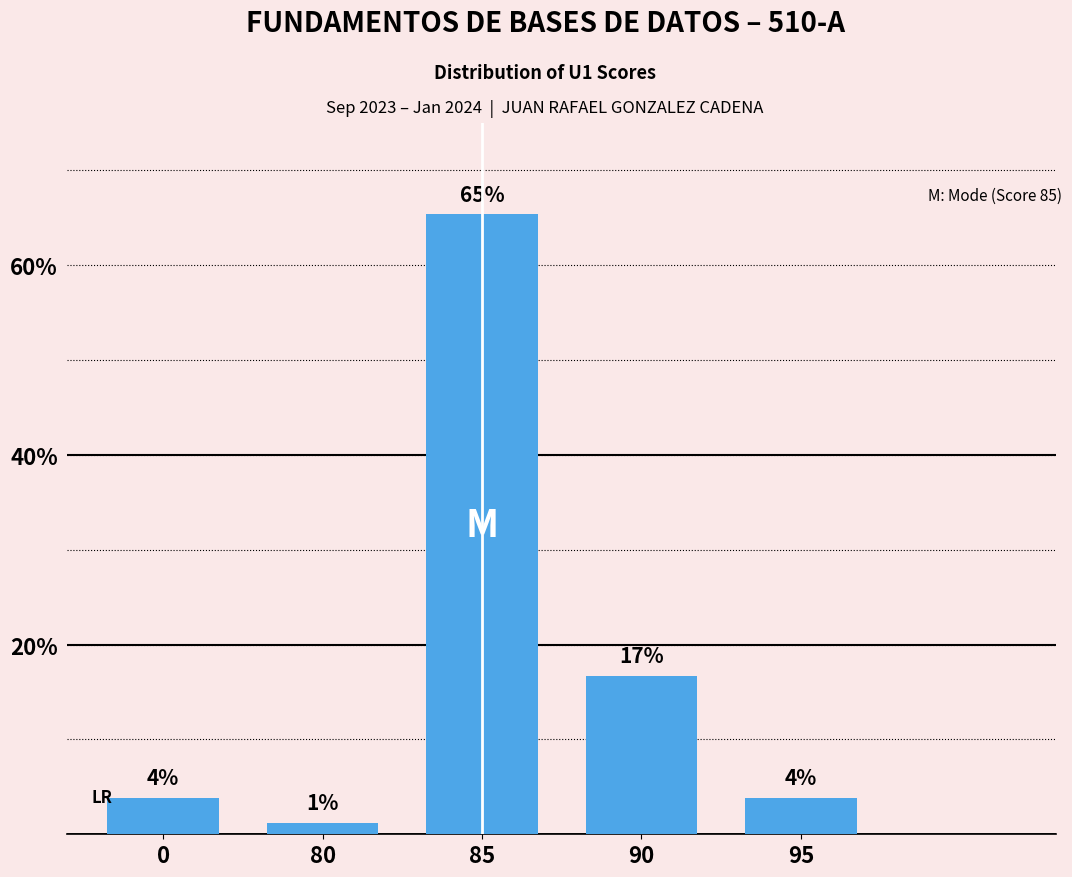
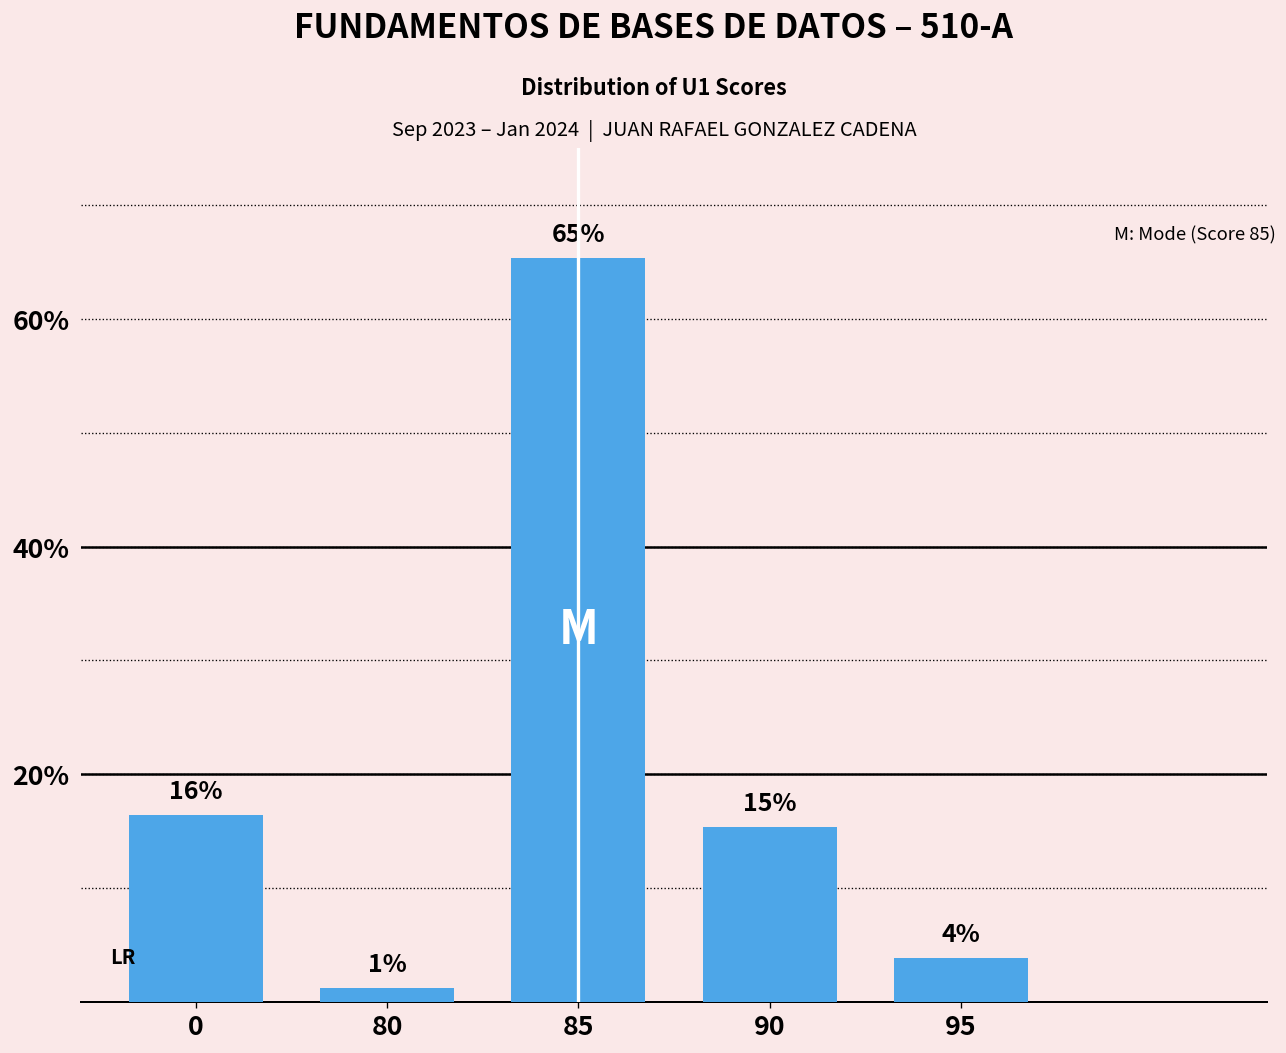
  {
-   "0": "4%",
+   "0": "16%",
    "80": "1%",
    "85": "65%",
-   "90": "17%",
+   "90": "15%",
    "95": "4%"
  }
